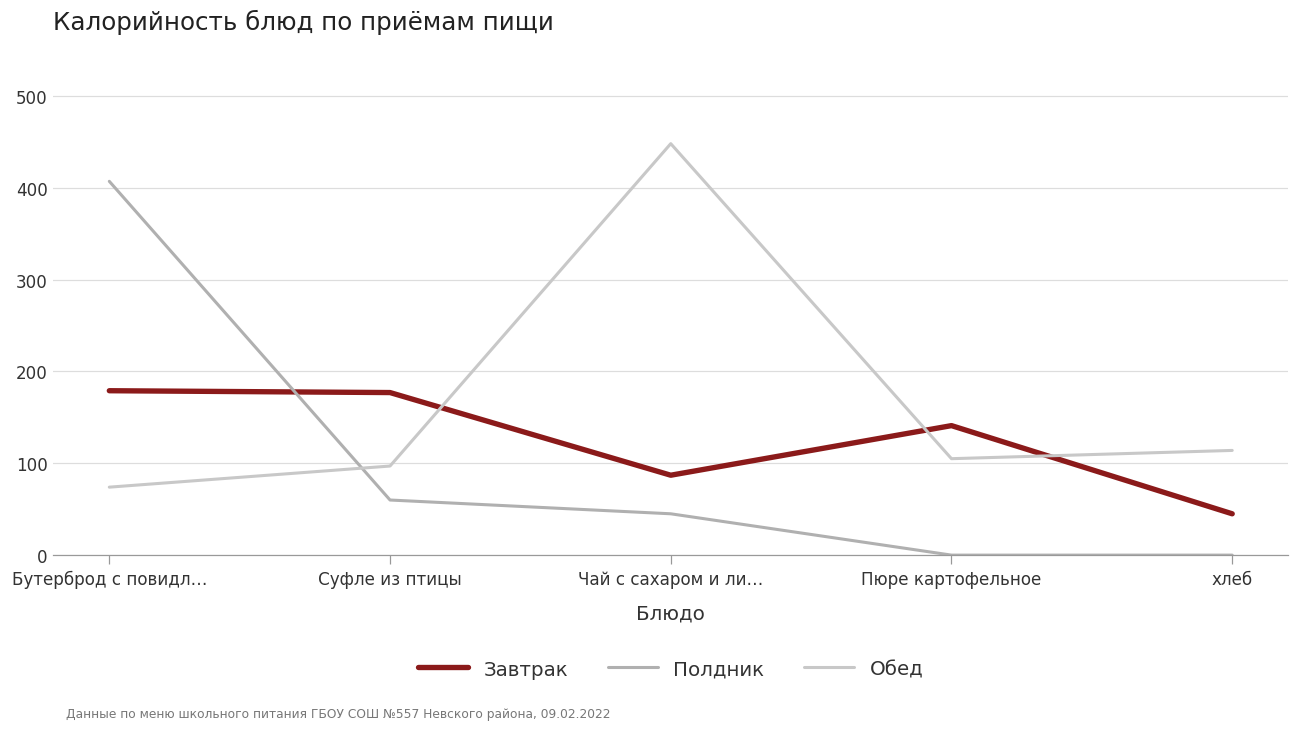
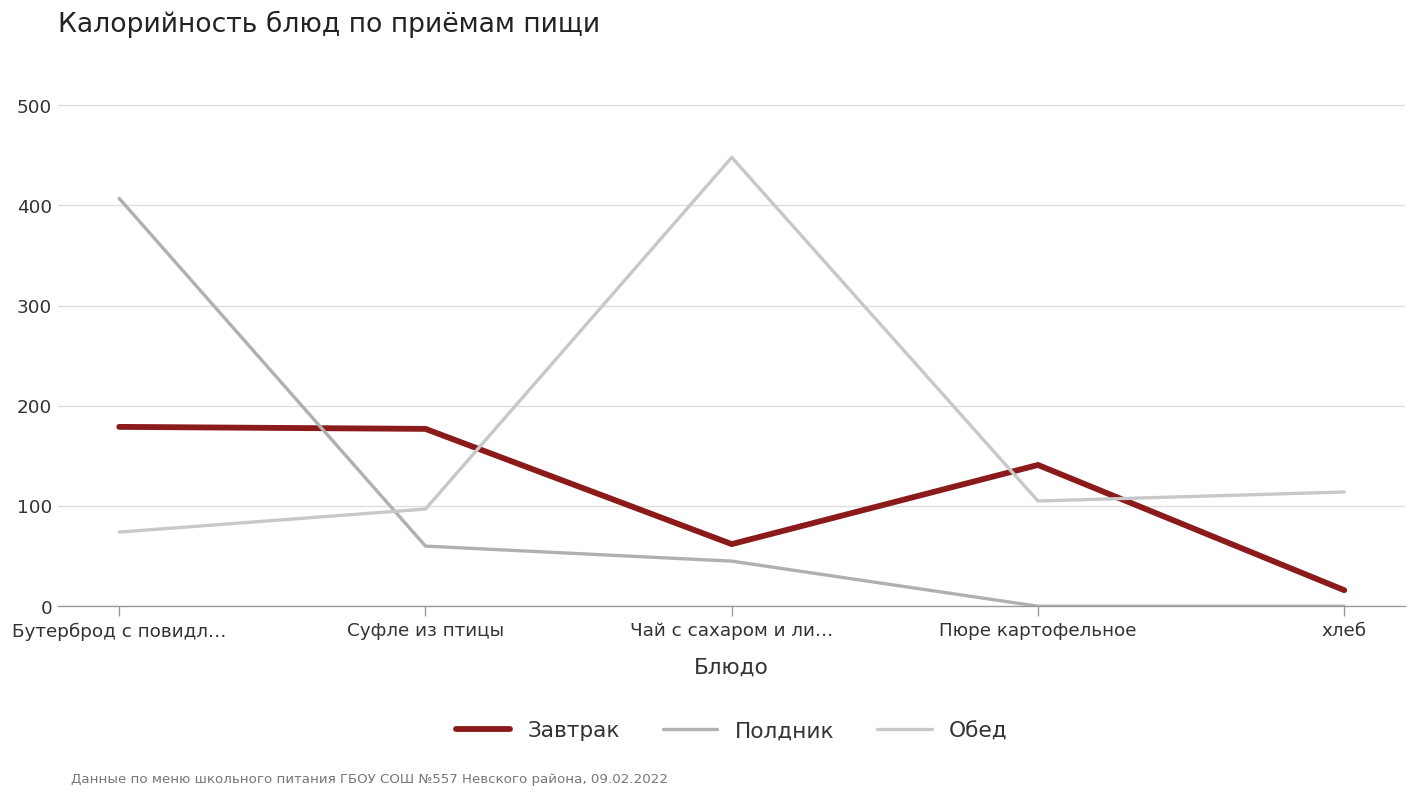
  {
    "Завтрак": {
      "Бутерброд с повидл…": 180,
      "Суфле из птицы": 180,
-     "Чай с сахаром и ли…": 90,
+     "Чай с сахаром и ли…": 60,
      "Пюре картофельное": 140,
-     "хлеб": 50
+     "хлеб": 20
    }
  }
